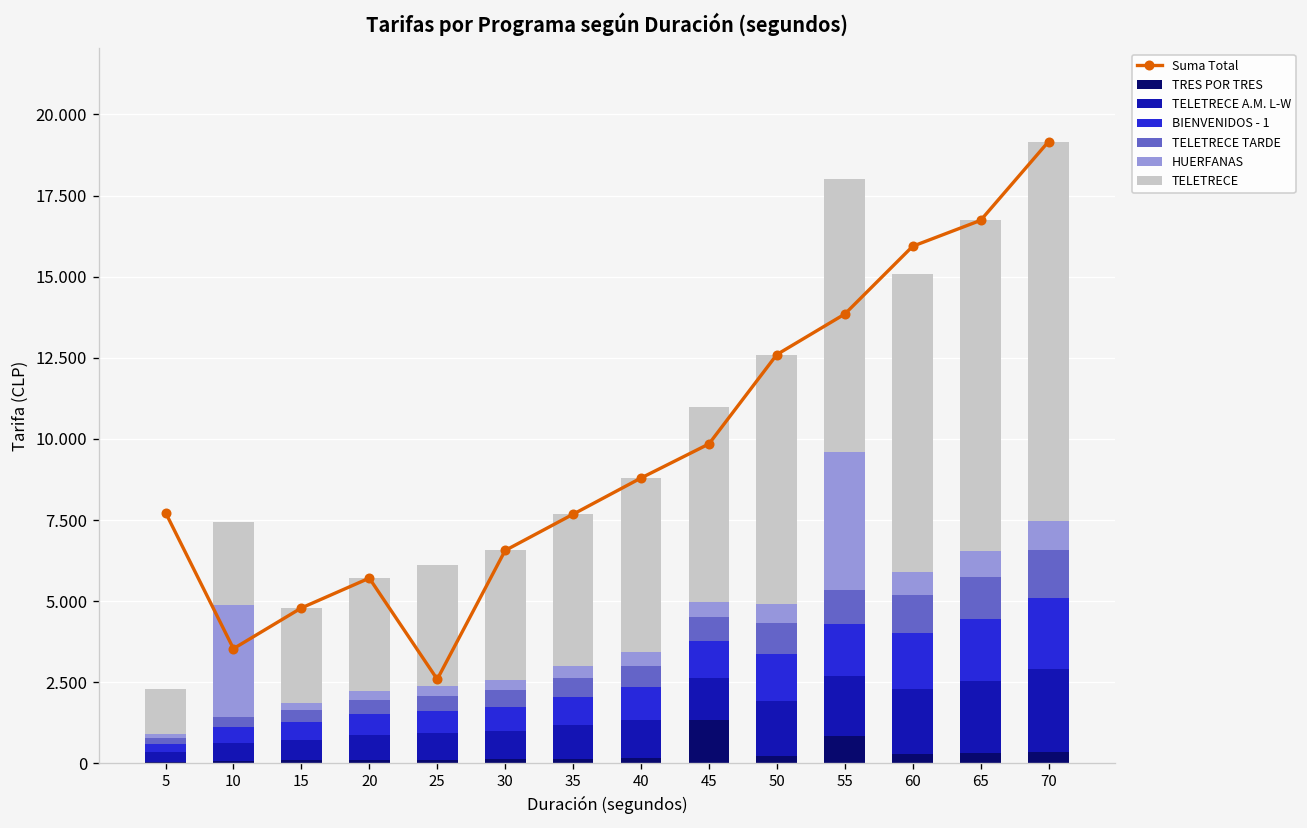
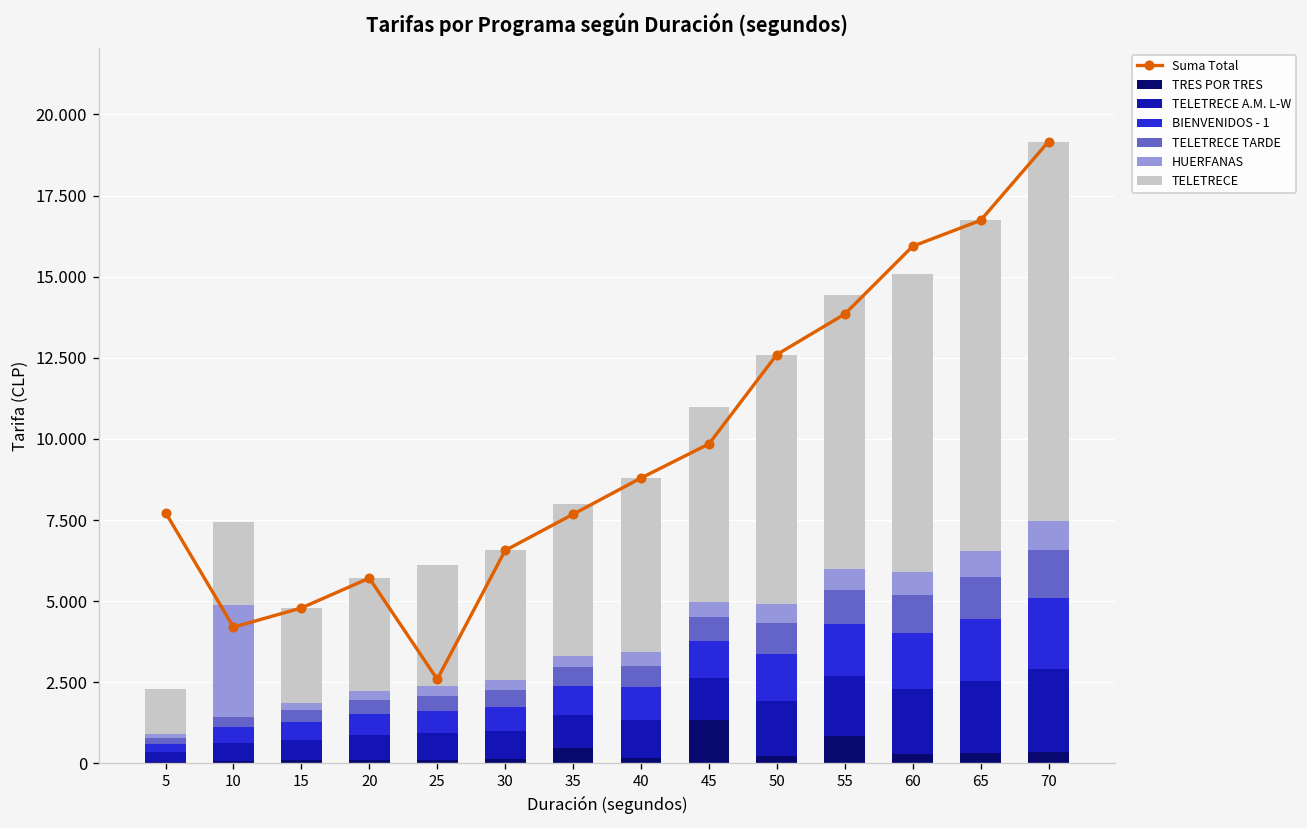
  {
    "Suma Total": {
      "5": 7.7,
-     "10": 3.5,
+     "10": 4.2,
      "15": 4.8,
      "20": 5.7,
      "25": 2.6,
      "30": 6.6,
      "35": 7.7,
      "40": 8.8,
      "45": 9.8,
      "50": 12.6,
      "55": 13.8,
      "60": 15.9,
      "65": 16.7,
      "70": 19.2
    },
    "TRES POR TRES": {
      "20": 0.1,
      "25": 0.1,
      "30": 0.1,
-     "35": 0.1,
+     "35": 0.5,
      "40": 0.2,
      "45": 1.3,
      "50": 0.2,
      "55": 0.9,
      "60": 0.3,
      "65": 0.3,
      "70": 0.4
    },
    "TELETRECE TARDE": {
      "5": 0.2,
      "10": 0.3,
      "15": 0.4,
      "20": 0.4,
      "25": 0.5,
      "30": 0.5,
      "35": 0.6,
      "40": 0.7,
      "45": 0.8,
      "50": 1.0,
      "55": 1.1,
      "60": 1.2,
      "65": 1.3,
      "70": 1.5
    },
    "HUERFANAS": {
      "5": 0.1,
      "10": 3.4,
      "15": 0.2,
      "20": 0.3,
      "25": 0.3,
      "30": 0.3,
      "35": 0.4,
      "40": 0.4,
      "45": 0.5,
      "50": 0.6,
-     "55": 4.2,
+     "55": 0.7,
      "60": 0.7,
      "65": 0.8,
      "70": 0.9
    },
    "TELETRECE": {
      "5": 1.4,
      "10": 2.6,
      "15": 2.9,
      "20": 3.5,
      "25": 3.7,
      "30": 4.0,
      "35": 4.7,
      "40": 5.4,
      "45": 6.0,
      "50": 7.7,
      "55": 8.4,
      "60": 9.2,
      "65": 10.2,
      "70": 11.7
    }
  }
